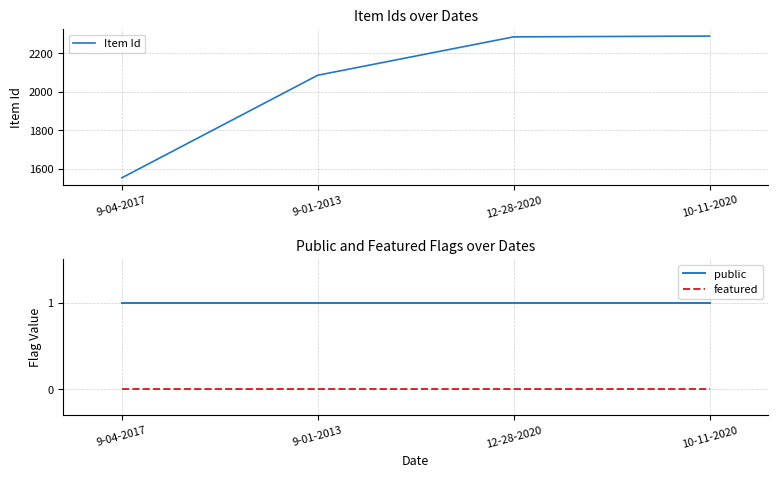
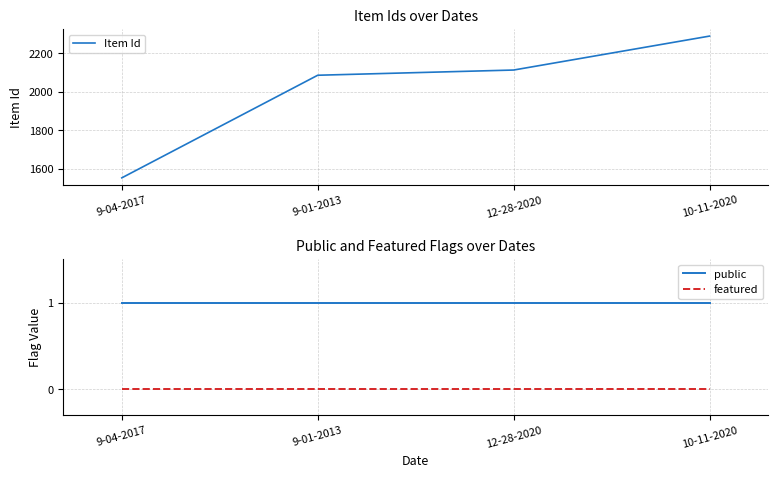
  {
    "Item Ids over Dates": {
      "9-04-2017": 1550,
      "9-01-2013": 2090,
-     "12-28-2020": 2290,
+     "12-28-2020": 2110,
      "10-11-2020": 2290
    },
    "Public and Featured Flags over Dates": {
      "public": {
        "9-04-2017": 1.0,
        "9-01-2013": 1.0,
        "12-28-2020": 1.0,
        "10-11-2020": 1.0
      },
      "featured": {
        "9-04-2017": 0.0,
        "9-01-2013": 0.0,
        "12-28-2020": 0.0,
        "10-11-2020": 0.0
      }
    }
  }
